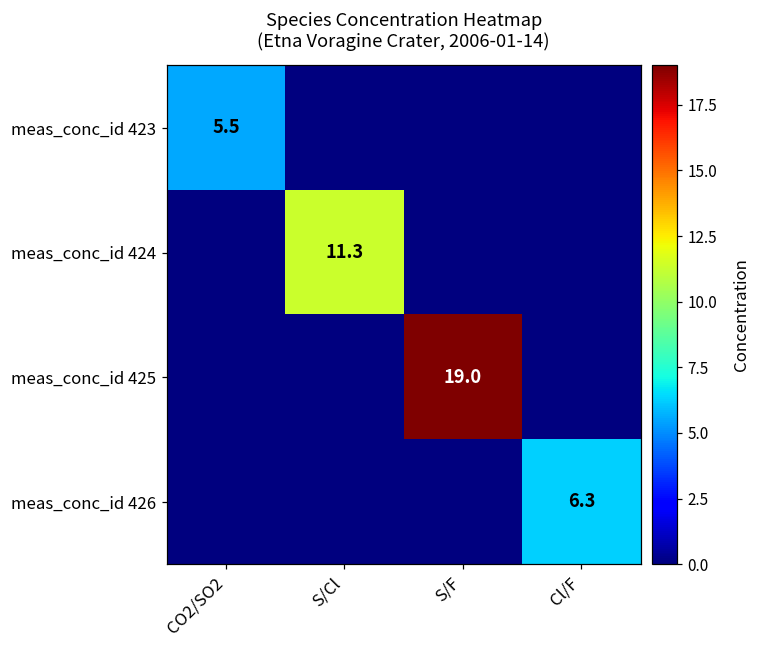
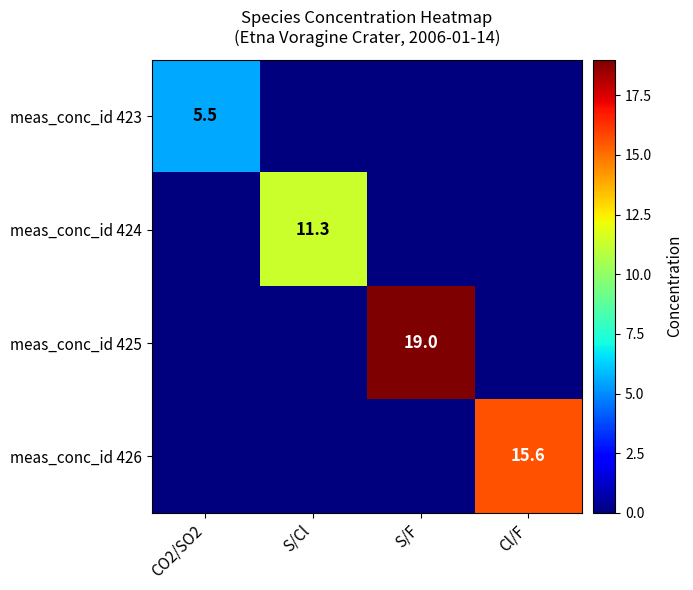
  {
    "meas_conc_id 423": {
      "CO2/SO2": 5.5
    },
    "meas_conc_id 424": {
      "S/Cl": 11.3
    },
    "meas_conc_id 425": {
      "S/F": 19.0
    },
    "meas_conc_id 426": {
-     "Cl/F": 6.3
+     "Cl/F": 15.6
    }
  }
